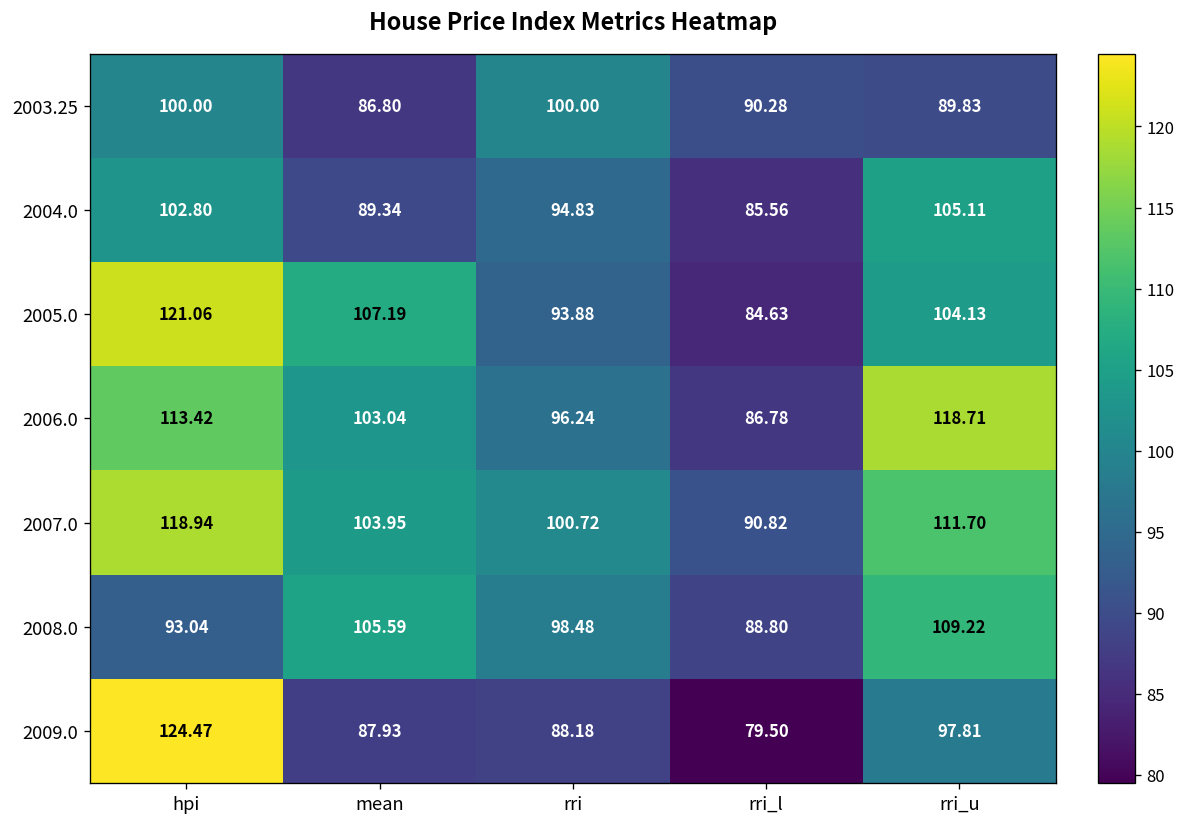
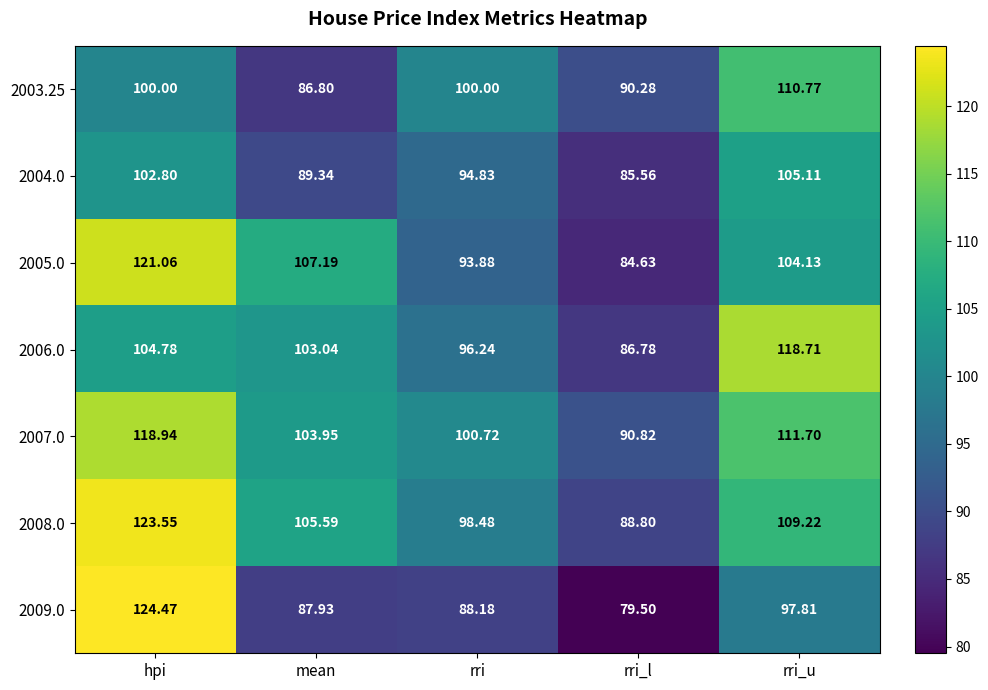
  {
    "2003.25": {
      "hpi": 100.00,
      "mean": 86.80,
      "rri": 100.00,
      "rri_l": 90.28,
-     "rri_u": 89.83
+     "rri_u": 110.77
    },
    "2004.0": {
      "hpi": 102.80,
      "mean": 89.34,
      "rri": 94.83,
      "rri_l": 85.56,
      "rri_u": 105.11
    },
    "2005.0": {
      "hpi": 121.06,
      "mean": 107.19,
      "rri": 93.88,
      "rri_l": 84.63,
      "rri_u": 104.13
    },
    "2006.0": {
-     "hpi": 113.42,
+     "hpi": 104.78,
      "mean": 103.04,
      "rri": 96.24,
      "rri_l": 86.78,
      "rri_u": 118.71
    },
    "2007.0": {
      "hpi": 118.94,
      "mean": 103.95,
      "rri": 100.72,
      "rri_l": 90.82,
      "rri_u": 111.70
    },
    "2008.0": {
-     "hpi": 93.04,
+     "hpi": 123.55,
      "mean": 105.59,
      "rri": 98.48,
      "rri_l": 88.80,
      "rri_u": 109.22
    },
    "2009.0": {
      "hpi": 124.47,
      "mean": 87.93,
      "rri": 88.18,
      "rri_l": 79.50,
      "rri_u": 97.81
    }
  }
